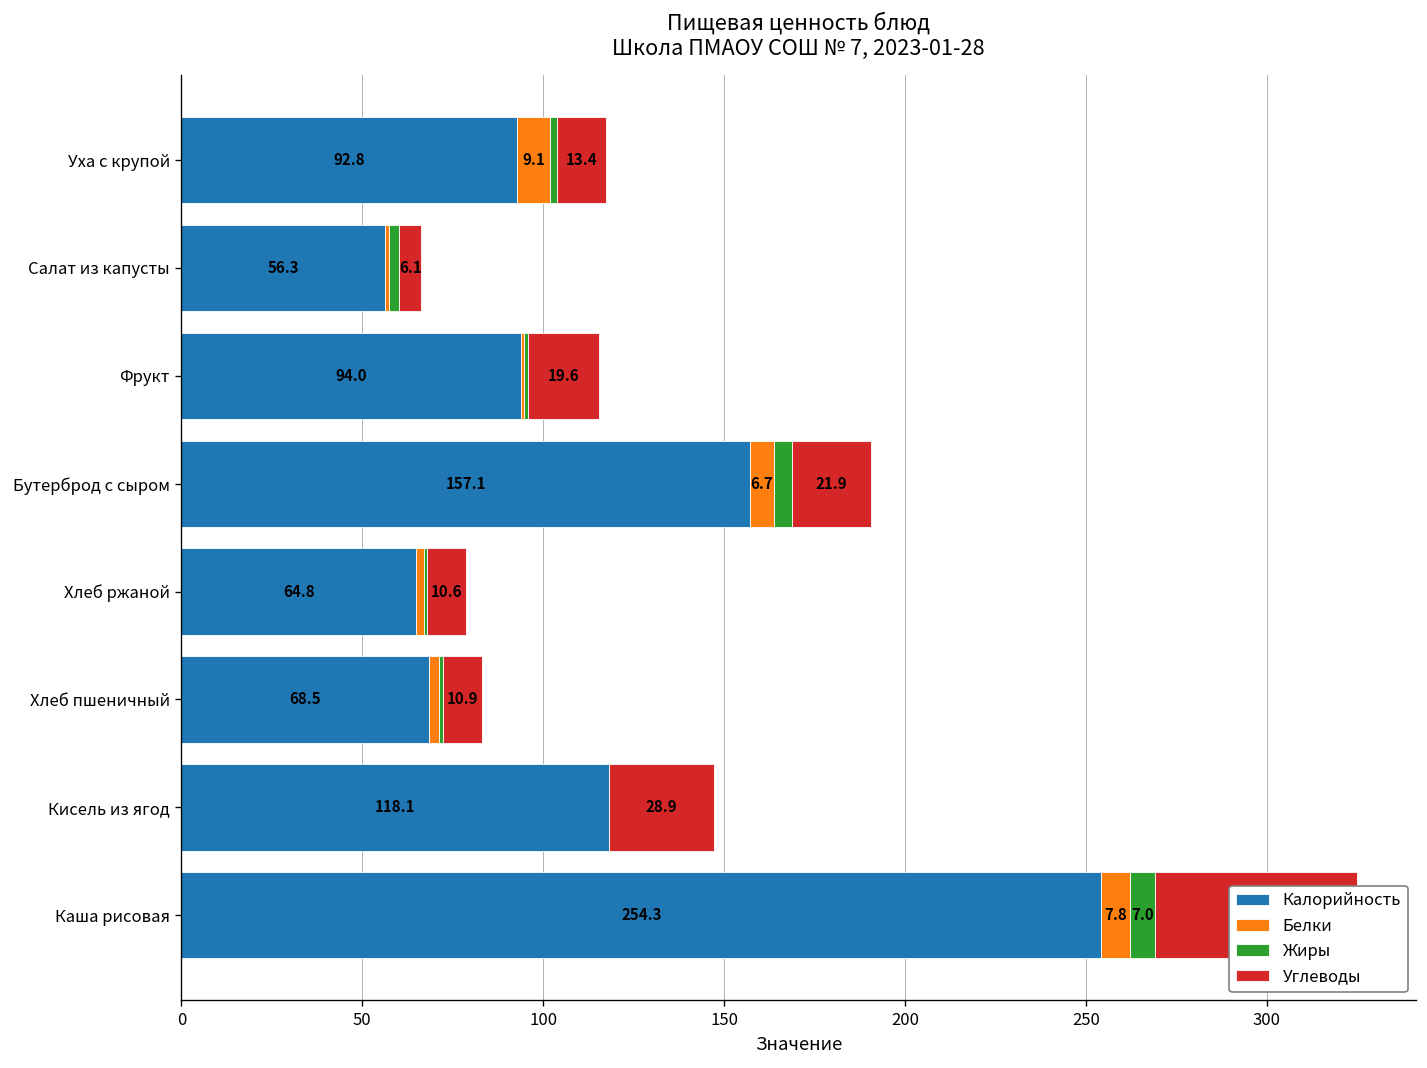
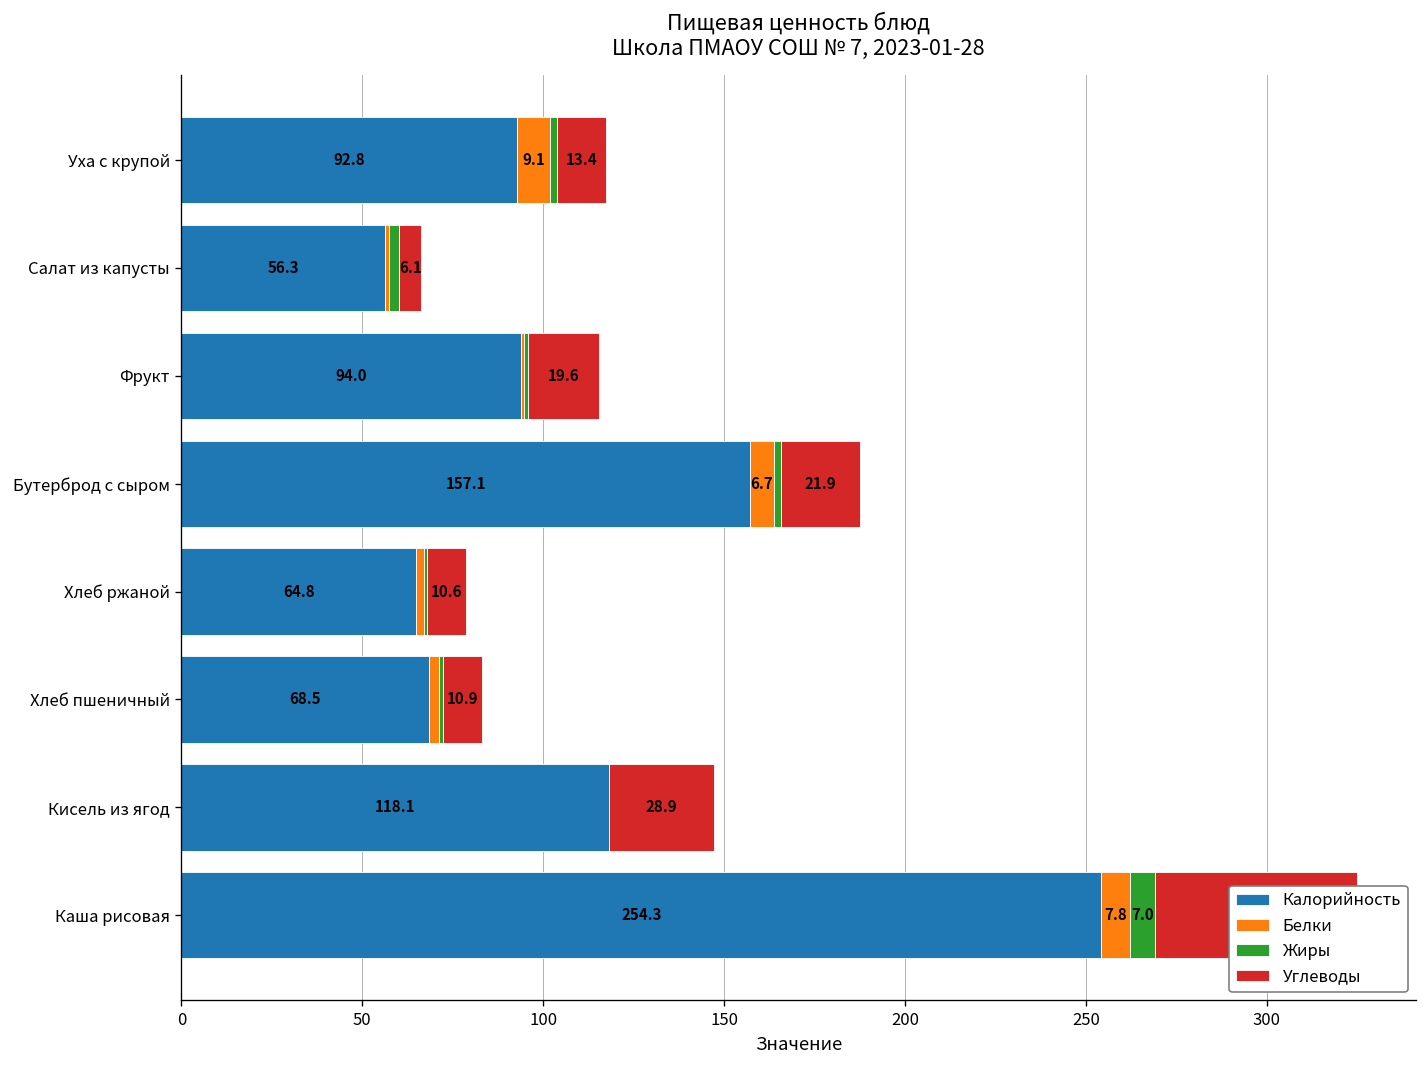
  {
    "Калорийность": {
      "Уха с крупой": 92.8,
      "Салат из капусты": 56.3,
      "Фрукт": 94.0,
      "Бутерброд с сыром": 157.1,
      "Хлеб ржаной": 64.8,
      "Хлеб пшеничный": 68.5,
      "Кисель из ягод": 118.1,
      "Каша рисовая": 254.3
    },
    "Белки": {
      "Уха с крупой": 9.1,
      "Бутерброд с сыром": 6.7,
      "Каша рисовая": 7.8
    },
    "Жиры": {
      "Уха с крупой": 2,
      "Салат из капусты": 3,
      "Фрукт": 1,
-     "Бутерброд с сыром": 5,
+     "Бутерброд с сыром": 2,
      "Хлеб ржаной": 1,
      "Хлеб пшеничный": 1,
      "Кисель из ягод": 0
    },
    "Углеводы": {
      "Уха с крупой": 13.4,
      "Салат из капусты": 6.1,
      "Фрукт": 19.6,
      "Бутерброд с сыром": 21.9,
      "Хлеб ржаной": 10.6,
      "Хлеб пшеничный": 10.9,
      "Кисель из ягод": 28.9
    }
  }
